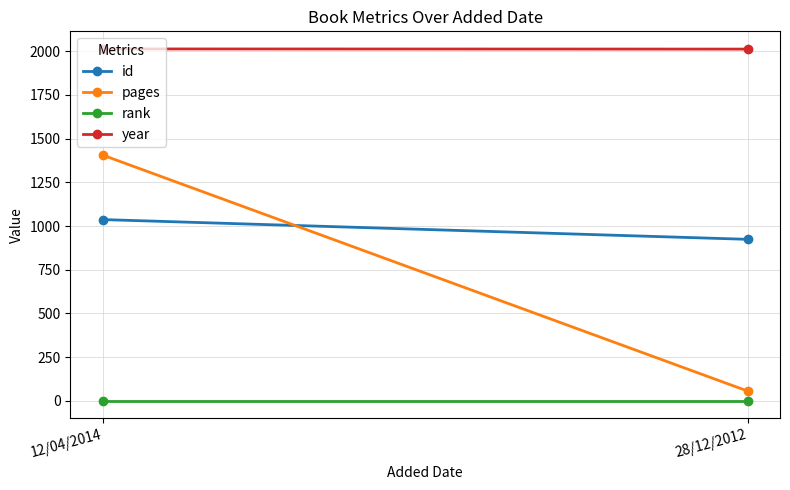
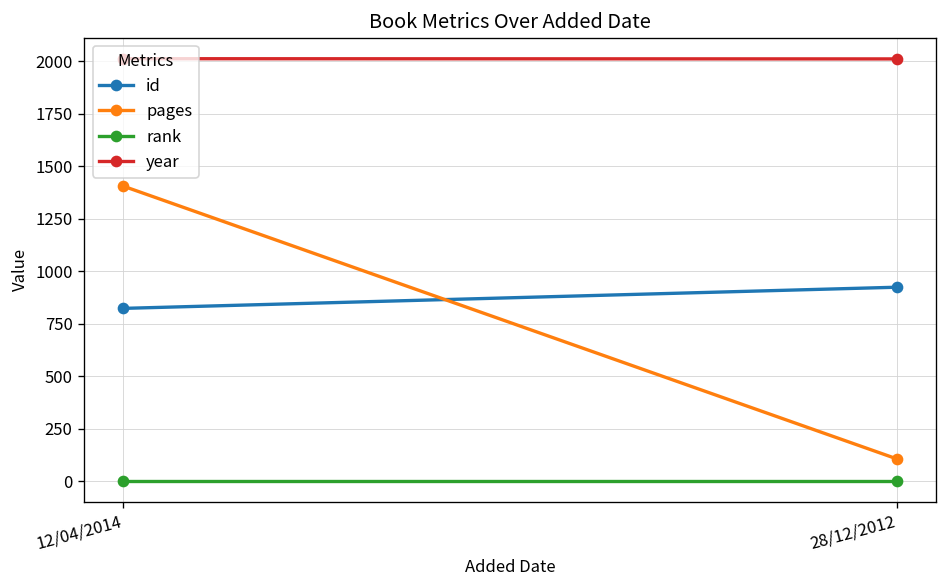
  {
    "id": {
-     "12/04/2014": 1040,
+     "12/04/2014": 820,
      "28/12/2012": 920
    },
    "pages": {
      "12/04/2014": 1410,
-     "28/12/2012": 60
+     "28/12/2012": 110
    },
    "rank": {
      "12/04/2014": 0,
      "28/12/2012": 0
    },
    "year": {
      "28/12/2012": 2010
    }
  }
